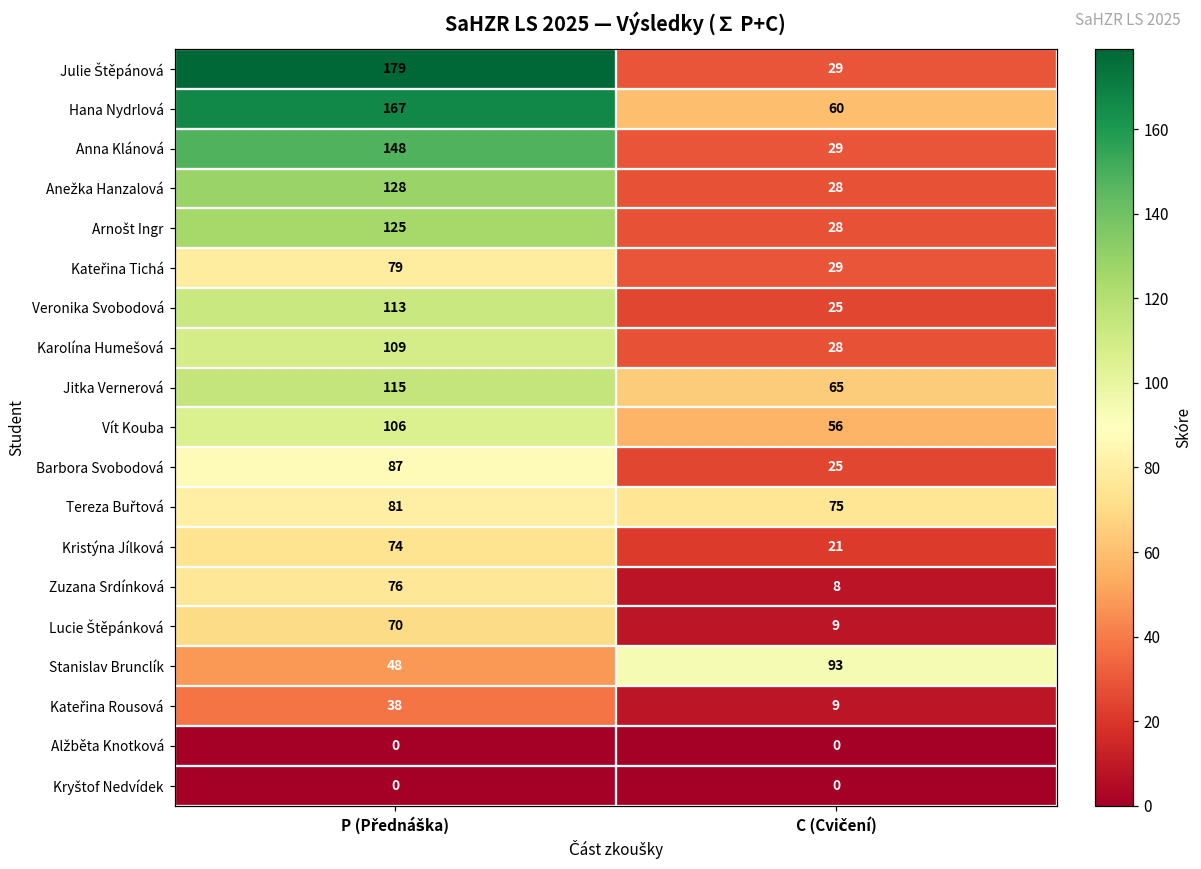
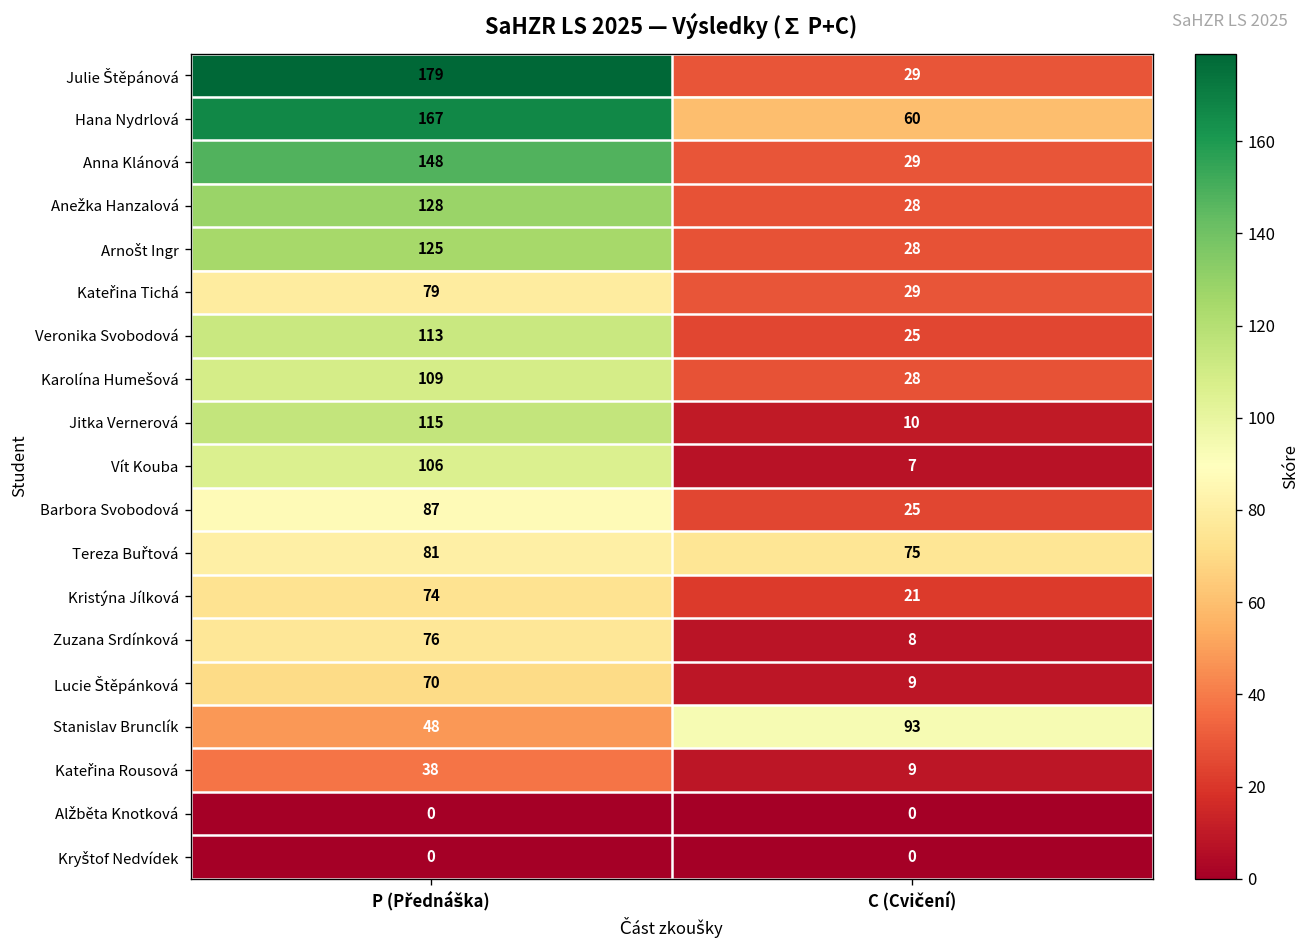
  {
    "Julie Štěpánová": {
      "P (Přednáška)": 179,
      "C (Cvičení)": 29
    },
    "Hana Nydrlová": {
      "P (Přednáška)": 167,
      "C (Cvičení)": 60
    },
    "Anna Klánová": {
      "P (Přednáška)": 148,
      "C (Cvičení)": 29
    },
    "Anežka Hanzalová": {
      "P (Přednáška)": 128,
      "C (Cvičení)": 28
    },
    "Arnošt Ingr": {
      "P (Přednáška)": 125,
      "C (Cvičení)": 28
    },
    "Kateřina Tichá": {
      "P (Přednáška)": 79,
      "C (Cvičení)": 29
    },
    "Veronika Svobodová": {
      "P (Přednáška)": 113,
      "C (Cvičení)": 25
    },
    "Karolína Humešová": {
      "P (Přednáška)": 109,
      "C (Cvičení)": 28
    },
    "Jitka Vernerová": {
      "P (Přednáška)": 115,
-     "C (Cvičení)": 65
+     "C (Cvičení)": 10
    },
    "Vít Kouba": {
      "P (Přednáška)": 106,
-     "C (Cvičení)": 56
+     "C (Cvičení)": 7
    },
    "Barbora Svobodová": {
      "P (Přednáška)": 87,
      "C (Cvičení)": 25
    },
    "Tereza Buřtová": {
      "P (Přednáška)": 81,
      "C (Cvičení)": 75
    },
    "Kristýna Jílková": {
      "P (Přednáška)": 74,
      "C (Cvičení)": 21
    },
    "Zuzana Srdínková": {
      "P (Přednáška)": 76,
      "C (Cvičení)": 8
    },
    "Lucie Štěpánková": {
      "P (Přednáška)": 70,
      "C (Cvičení)": 9
    },
    "Stanislav Brunclík": {
      "P (Přednáška)": 48,
      "C (Cvičení)": 93
    },
    "Kateřina Rousová": {
      "P (Přednáška)": 38,
      "C (Cvičení)": 9
    },
    "Alžběta Knotková": {
      "P (Přednáška)": 0,
      "C (Cvičení)": 0
    },
    "Kryštof Nedvídek": {
      "P (Přednáška)": 0,
      "C (Cvičení)": 0
    }
  }
